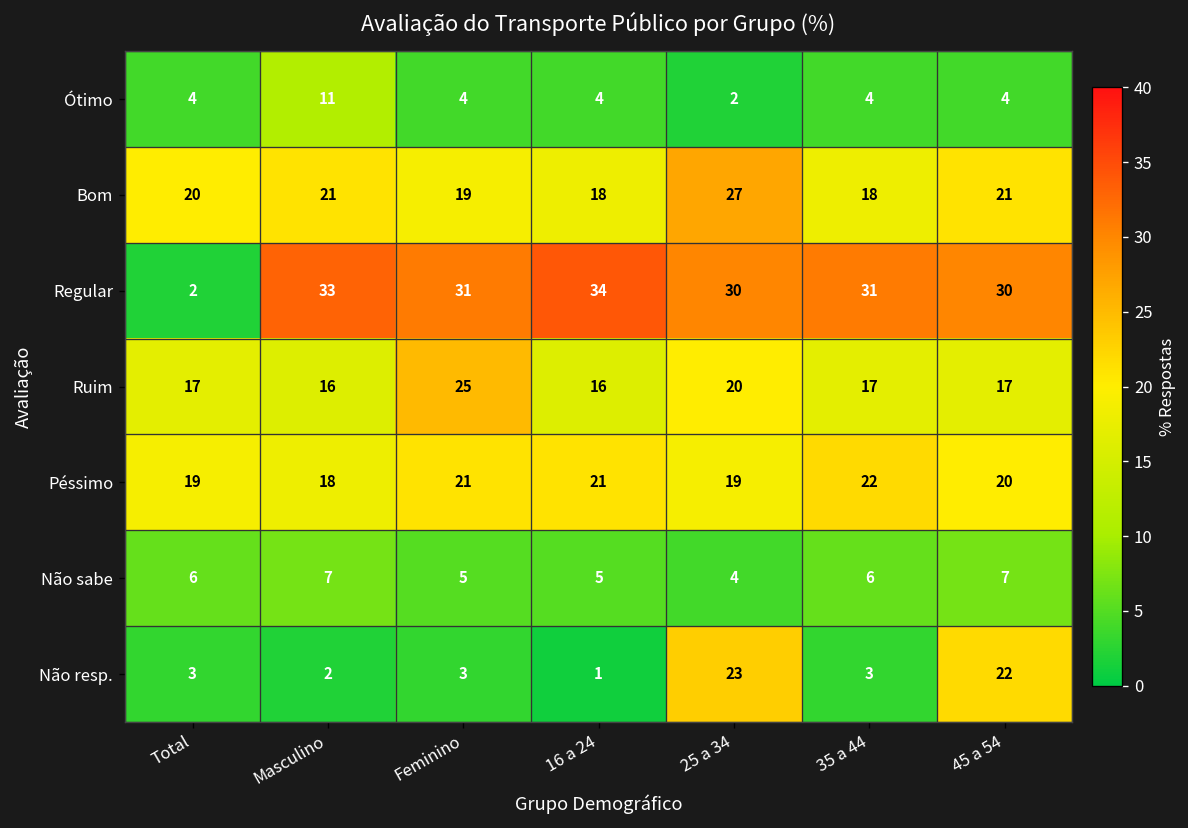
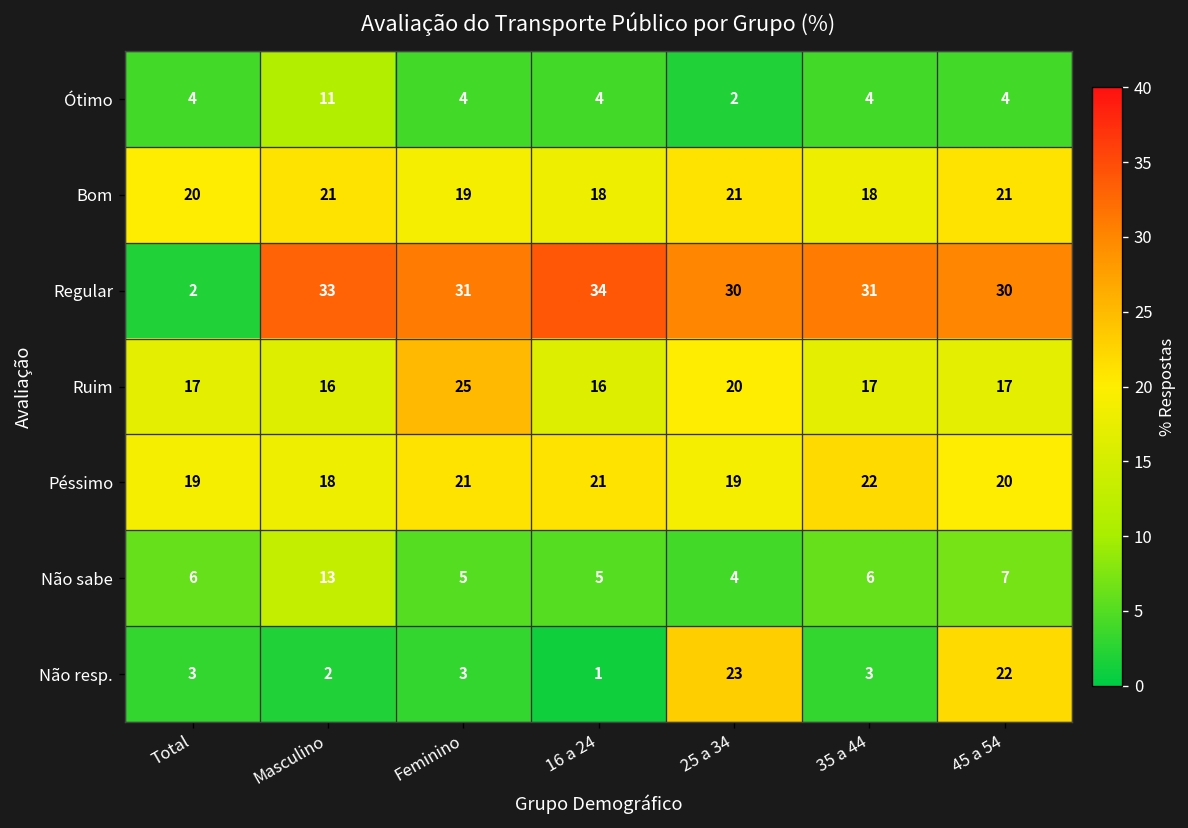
  {
    "Ótimo": {
      "Total": 4,
      "Masculino": 11,
      "Feminino": 4,
      "16 a 24": 4,
      "25 a 34": 2,
      "35 a 44": 4,
      "45 a 54": 4
    },
    "Bom": {
      "Total": 20,
      "Masculino": 21,
      "Feminino": 19,
      "16 a 24": 18,
-     "25 a 34": 27,
+     "25 a 34": 21,
      "35 a 44": 18,
      "45 a 54": 21
    },
    "Regular": {
      "Total": 2,
      "Masculino": 33,
      "Feminino": 31,
      "16 a 24": 34,
      "25 a 34": 30,
      "35 a 44": 31,
      "45 a 54": 30
    },
    "Ruim": {
      "Total": 17,
      "Masculino": 16,
      "Feminino": 25,
      "16 a 24": 16,
      "25 a 34": 20,
      "35 a 44": 17,
      "45 a 54": 17
    },
    "Péssimo": {
      "Total": 19,
      "Masculino": 18,
      "Feminino": 21,
      "16 a 24": 21,
      "25 a 34": 19,
      "35 a 44": 22,
      "45 a 54": 20
    },
    "Não sabe": {
      "Total": 6,
-     "Masculino": 7,
+     "Masculino": 13,
      "Feminino": 5,
      "16 a 24": 5,
      "25 a 34": 4,
      "35 a 44": 6,
      "45 a 54": 7
    },
    "Não resp.": {
      "Total": 3,
      "Masculino": 2,
      "Feminino": 3,
      "16 a 24": 1,
      "25 a 34": 23,
      "35 a 44": 3,
      "45 a 54": 22
    }
  }
